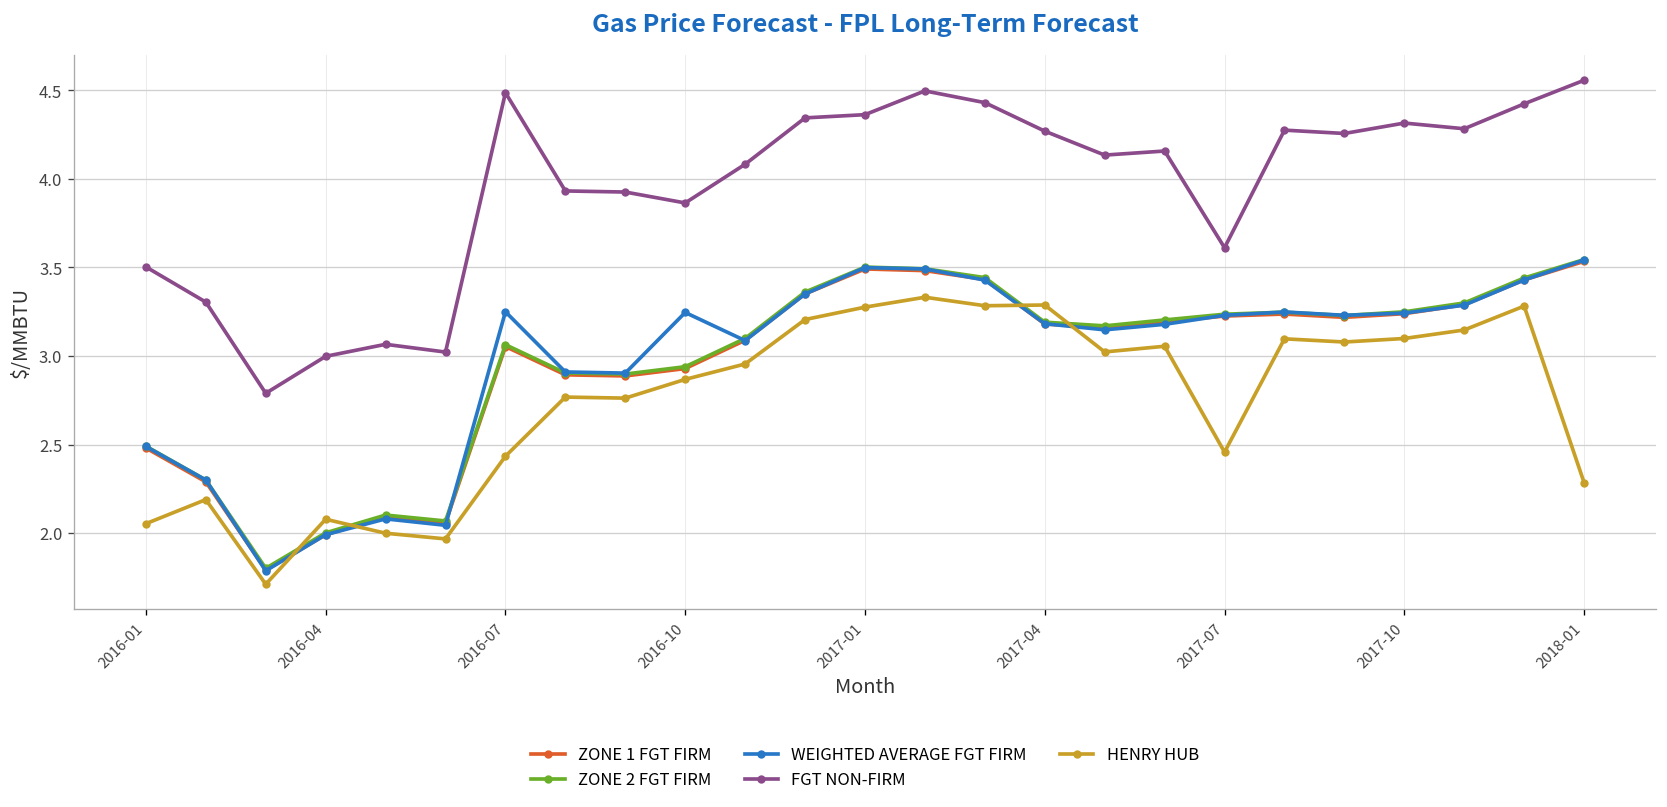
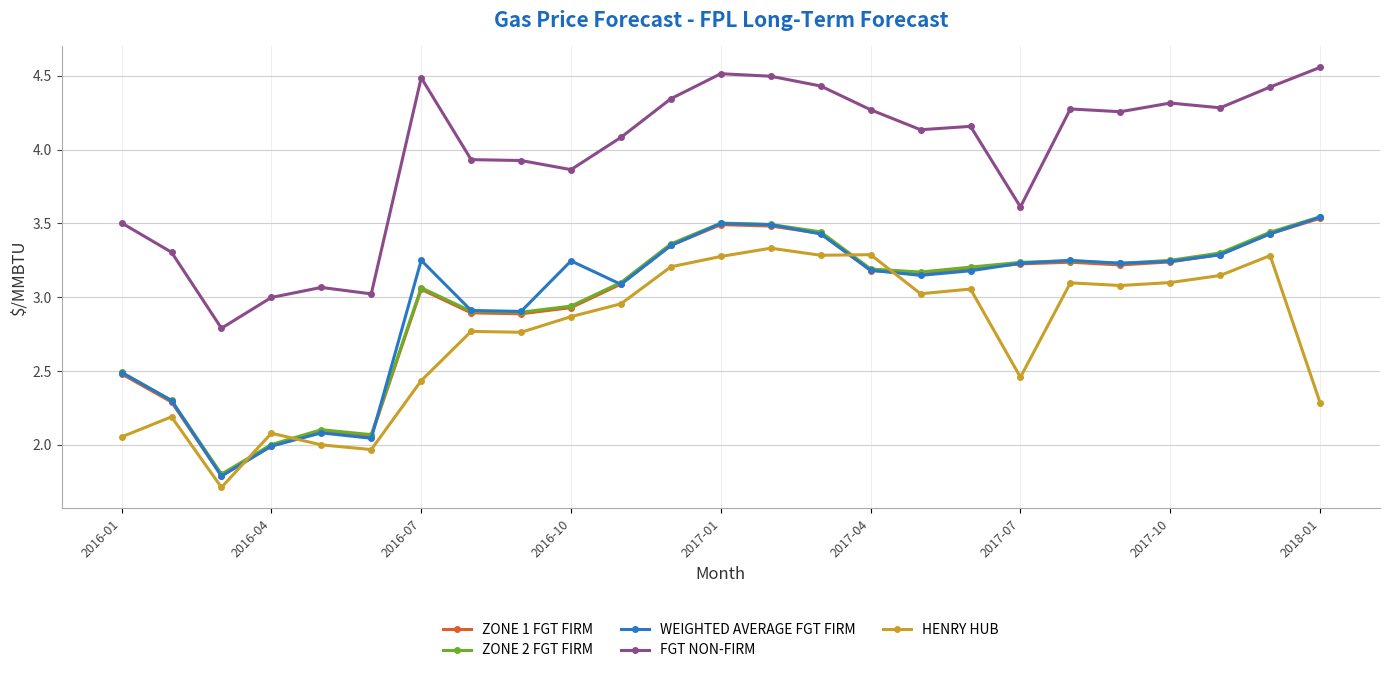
  {
    "WEIGHTED AVERAGE FGT FIRM": {
      "2016-07": 3.25,
      "2016-10": 3.25
    },
    "FGT NON-FIRM": {
      "2016-01": 3.50,
      "2016-04": 3.00,
      "2016-07": 4.49,
      "2016-10": 3.86,
-     "2017-01": 4.36,
+     "2017-01": 4.51,
      "2017-04": 4.27,
      "2017-07": 3.61,
      "2017-10": 4.32,
      "2018-01": 4.56
    },
    "HENRY HUB": {
      "2016-01": 2.05,
      "2016-04": 2.08,
      "2016-07": 2.43,
      "2016-10": 2.87,
      "2017-01": 3.28,
      "2017-04": 3.29,
      "2017-07": 2.46,
      "2017-10": 3.10,
      "2018-01": 2.29
    }
  }
